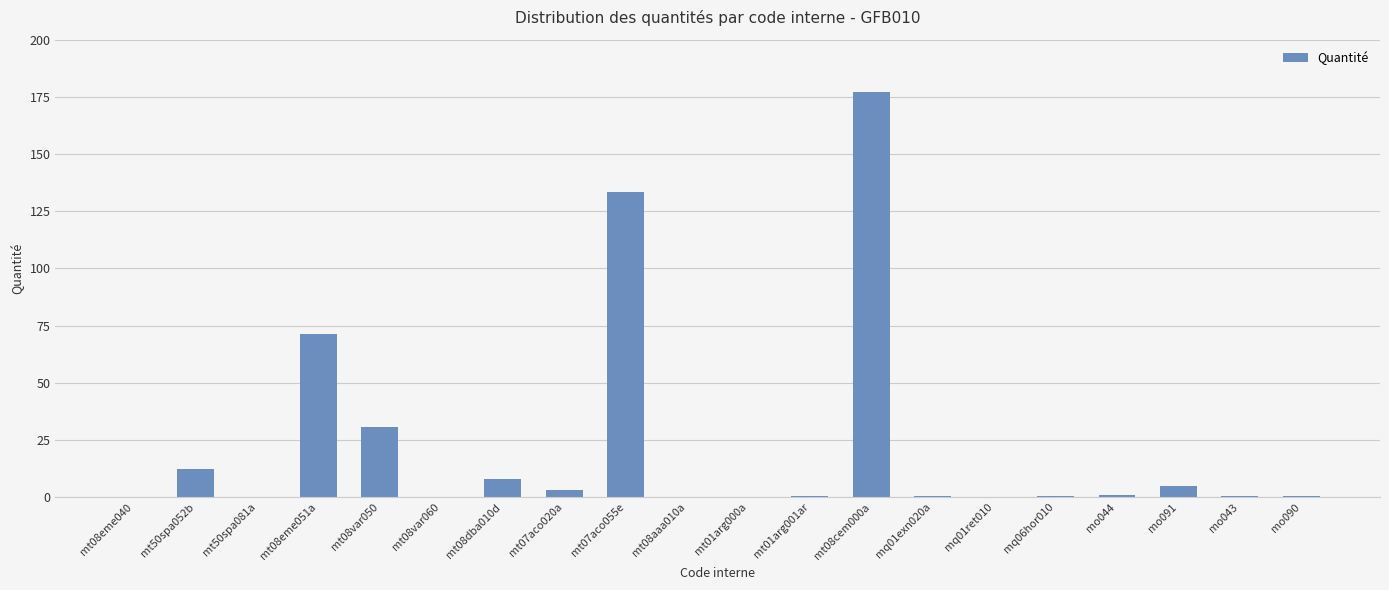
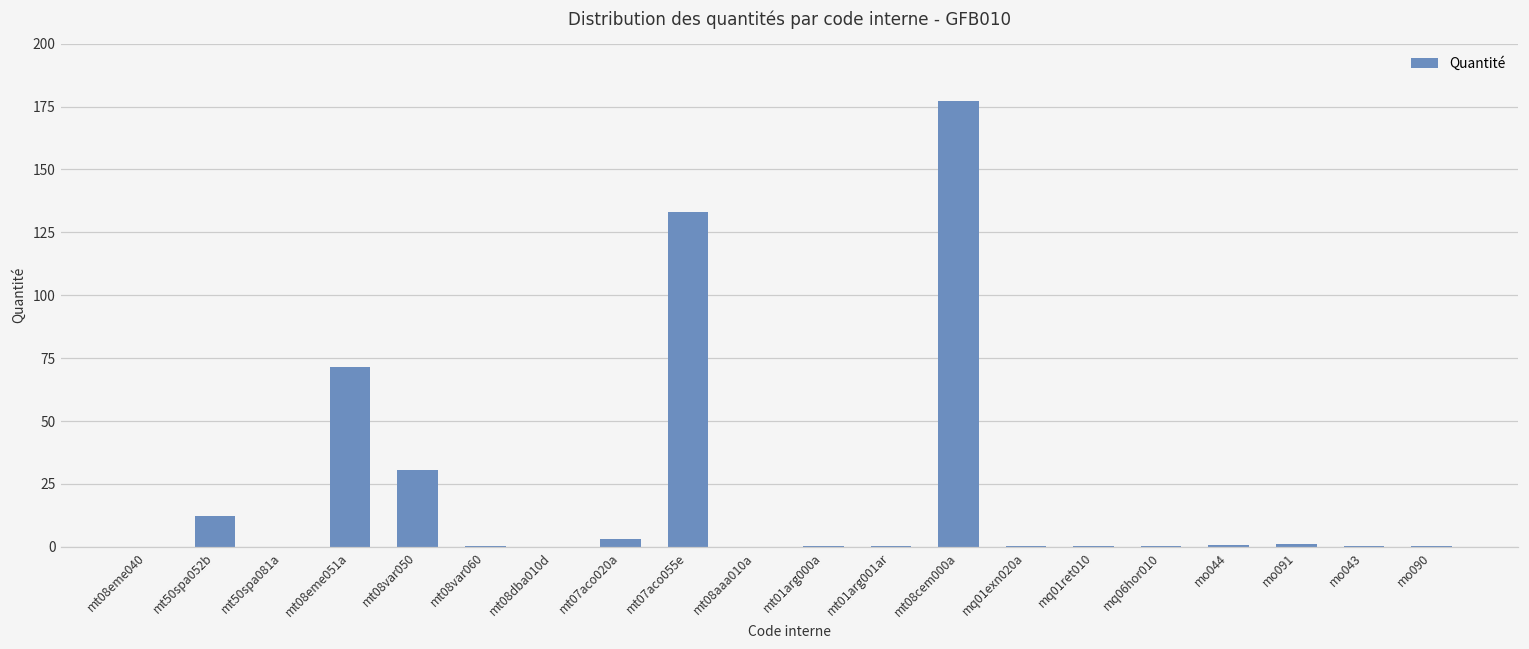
  {
    "mt50spa052b": 12,
    "mt08eme051a": 71,
    "mt08var050": 31,
-   "mt08dba010d": 8,
+   "mt08dba010d": 0,
    "mt07aco020a": 3,
    "mt07aco055e": 133,
    "mt08cem000a": 177,
-   "mo091": 5
+   "mo091": 1
  }
